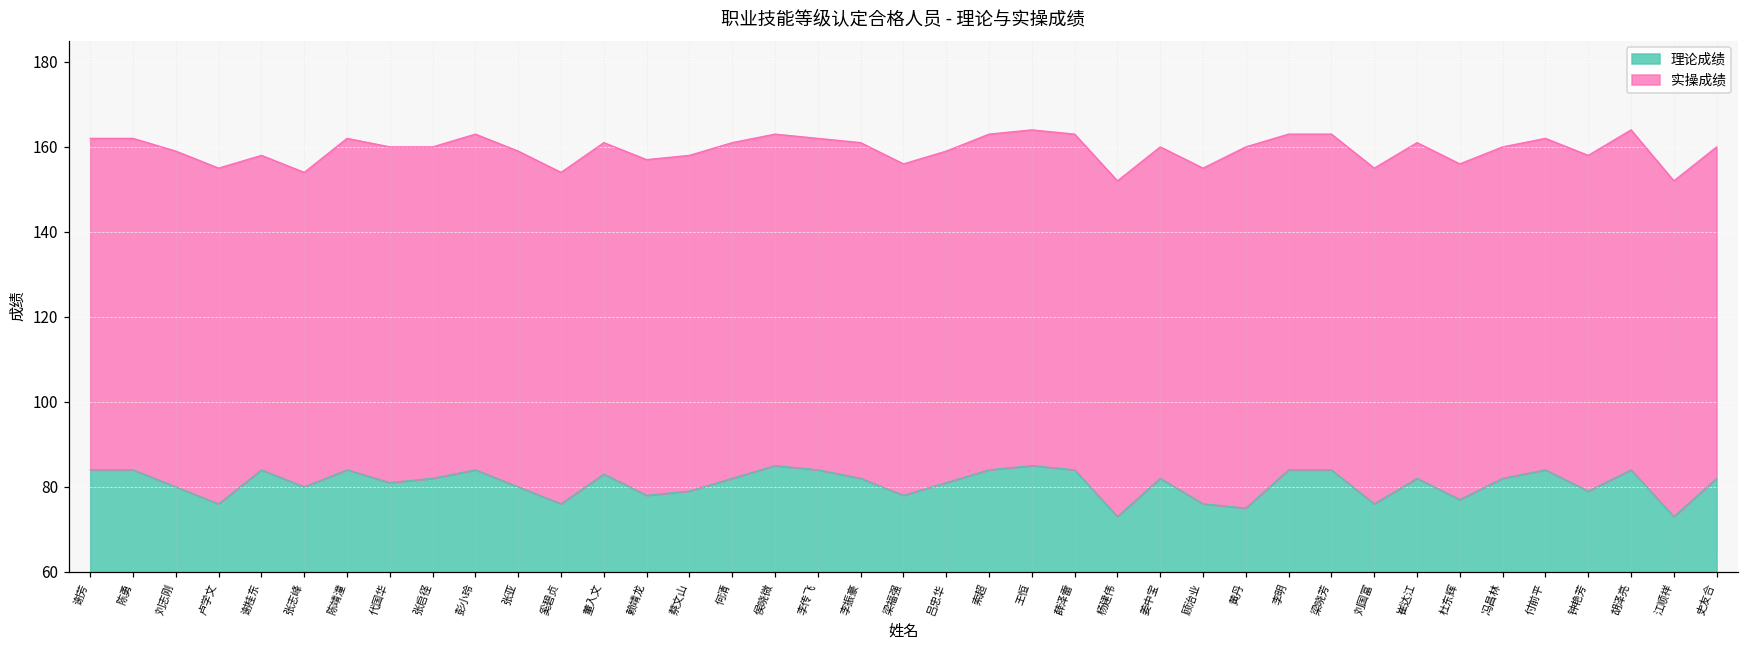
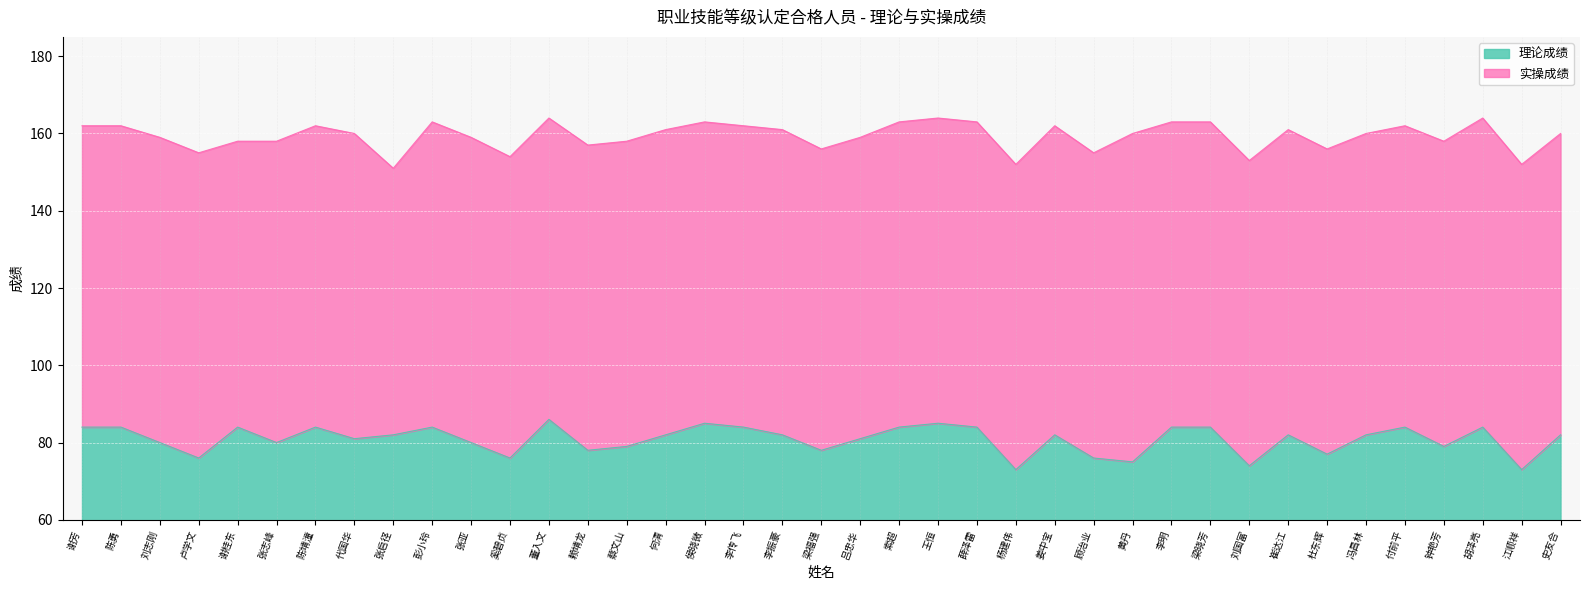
  {
    "理论成绩": {
      "谢芳": 84,
      "陈勇": 84,
      "刘志刚": 80,
      "卢学文": 76,
      "谢桂东": 84,
      "张志峰": 80,
      "陈靖潼": 84,
      "代国华": 81,
      "张启径": 82,
      "彭小玲": 84,
      "张亚": 80,
      "奚碧贞": 76,
-     "董入文": 83,
+     "董入文": 86,
      "赖靖龙": 78,
      "蔡文山": 79,
      "何清": 82,
      "侯晓微": 85,
      "李传飞": 84,
      "李振豪": 82,
      "梁福强": 78,
      "吕忠华": 81,
      "索超": 84,
      "王恒": 85,
      "薛泽雷": 84,
      "杨建伟": 73,
      "姜中宝": 82,
      "顾治业": 76,
      "黄丹": 75,
      "李明": 84,
      "梁晓芳": 84,
-     "刘国富": 76,
+     "刘国富": 74,
      "崔达江": 82,
      "杜东辉": 77,
      "冯昌林": 82,
      "付前平": 84,
      "钟艳芳": 79,
      "胡泽亮": 84,
      "江顺祥": 73,
      "史友合": 82
    },
    "实操成绩": {
      "谢芳": 78,
      "陈勇": 78,
      "刘志刚": 79,
      "卢学文": 79,
      "谢桂东": 74,
-     "张志峰": 74,
+     "张志峰": 78,
      "陈靖潼": 78,
      "代国华": 79,
-     "张启径": 78,
+     "张启径": 69,
      "彭小玲": 79,
      "张亚": 79,
      "奚碧贞": 78,
      "董入文": 78,
      "赖靖龙": 79,
      "蔡文山": 79,
      "何清": 79,
      "侯晓微": 78,
      "李传飞": 78,
      "李振豪": 79,
      "梁福强": 78,
      "吕忠华": 78,
      "索超": 79,
      "王恒": 79,
      "薛泽雷": 79,
      "杨建伟": 79,
-     "姜中宝": 78,
+     "姜中宝": 80,
      "顾治业": 79,
      "黄丹": 85,
      "李明": 79,
      "梁晓芳": 79,
      "刘国富": 79,
      "崔达江": 79,
      "杜东辉": 79,
      "冯昌林": 78,
      "付前平": 78,
      "钟艳芳": 79,
      "胡泽亮": 80,
      "江顺祥": 79,
      "史友合": 78
    }
  }
